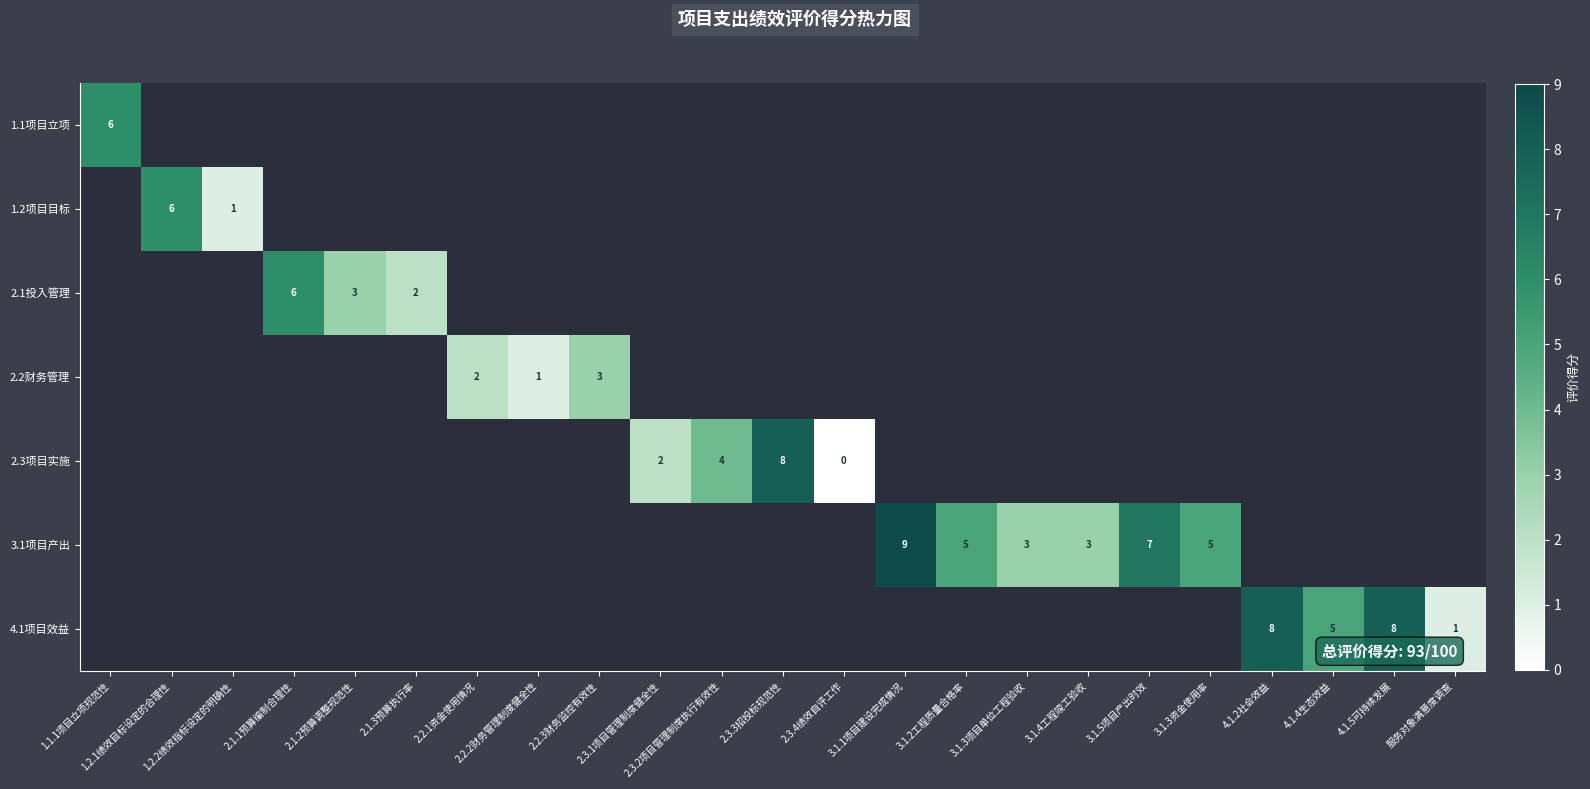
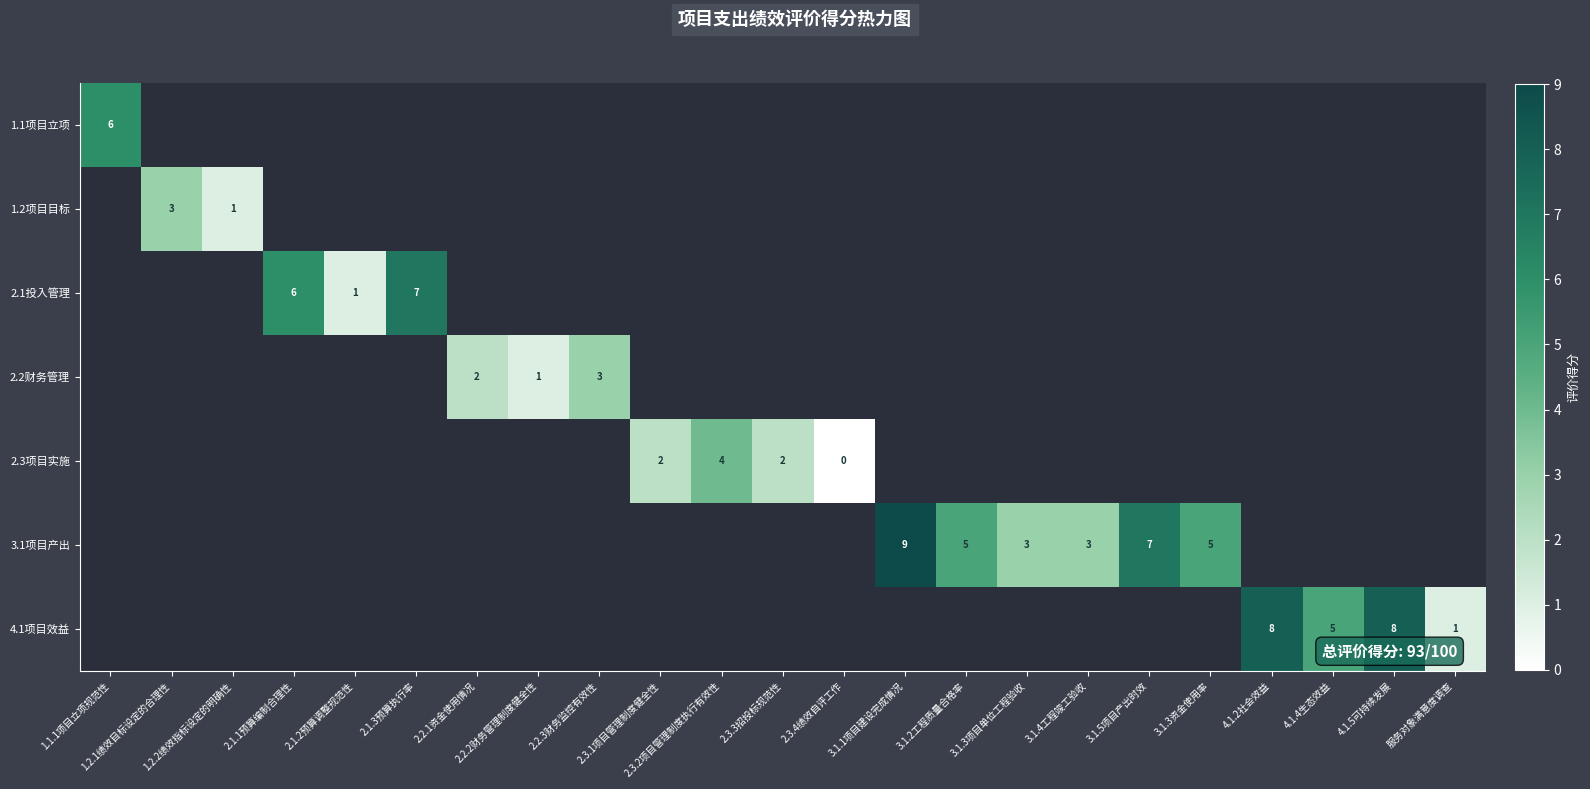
  {
    "1.1项目立项": {
      "1.1.1项目立项规范性": 6
    },
    "1.2项目目标": {
-     "1.2.1绩效目标设定的合理性": 6,
+     "1.2.1绩效目标设定的合理性": 3,
      "1.2.2绩效指标设定的明确性": 1
    },
    "2.1投入管理": {
      "2.1.1预算编制合理性": 6,
-     "2.1.2预算调整规范性": 3,
-     "2.1.3预算执行率": 2
+     "2.1.2预算调整规范性": 1,
+     "2.1.3预算执行率": 7
    },
    "2.2财务管理": {
      "2.2.1资金使用情况": 2,
      "2.2.2财务管理制度健全性": 1,
      "2.2.3财务监控有效性": 3
    },
    "2.3项目实施": {
      "2.3.1项目管理制度健全性": 2,
      "2.3.2项目管理制度执行有效性": 4,
-     "2.3.3招投标规范性": 8,
+     "2.3.3招投标规范性": 2,
      "2.3.4绩效自评工作": 0
    },
    "3.1项目产出": {
      "3.1.1项目建设完成情况": 9,
      "3.1.2工程质量合格率": 5,
      "3.1.3项目单位工程验收": 3,
      "3.1.4工程竣工验收": 3,
      "3.1.5项目产出时效": 7,
      "3.1.3资金使用率": 5
    },
    "4.1项目效益": {
      "4.1.2社会效益": 8,
      "4.1.4生态效益": 5,
      "4.1.5可持续发展": 8,
      "服务对象满意度调查": 1
    }
  }
